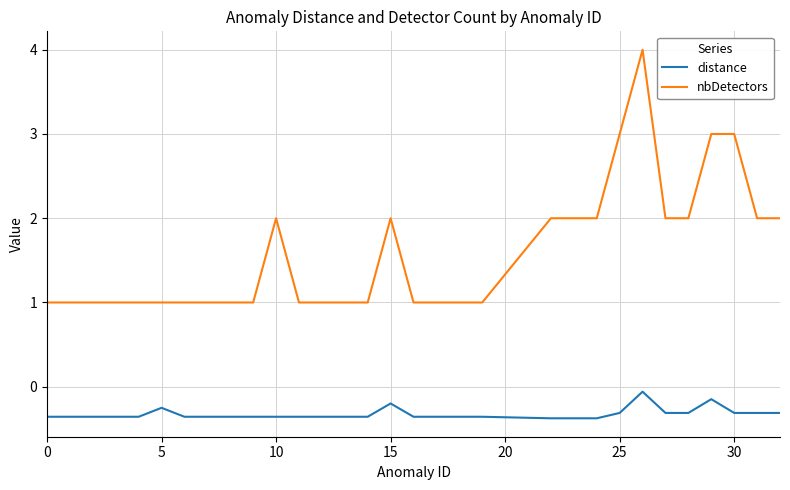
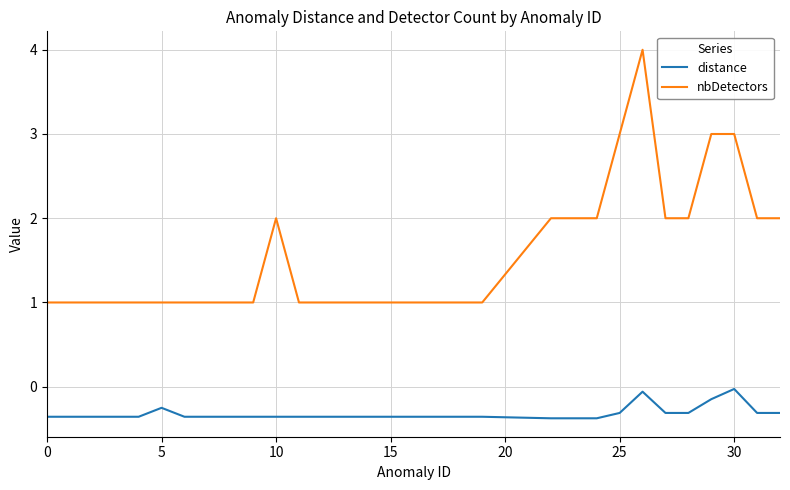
  {
    "distance": {
      "0": -0.4,
      "5": -0.3,
      "10": -0.4,
-     "15": -0.2,
+     "15": -0.4,
      "25": -0.3,
-     "30": -0.3
+     "30": 0.0
    },
    "nbDetectors": {
      "0": 1,
      "5": 1,
      "10": 2,
-     "15": 2,
+     "15": 1,
      "25": 3,
      "30": 3
    }
  }
